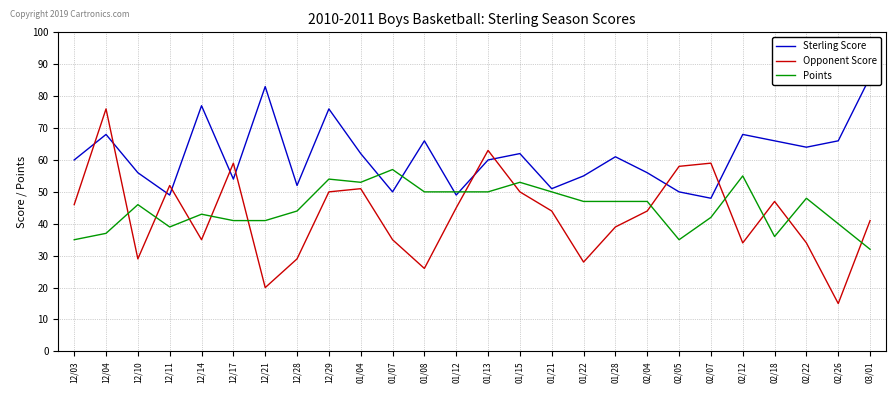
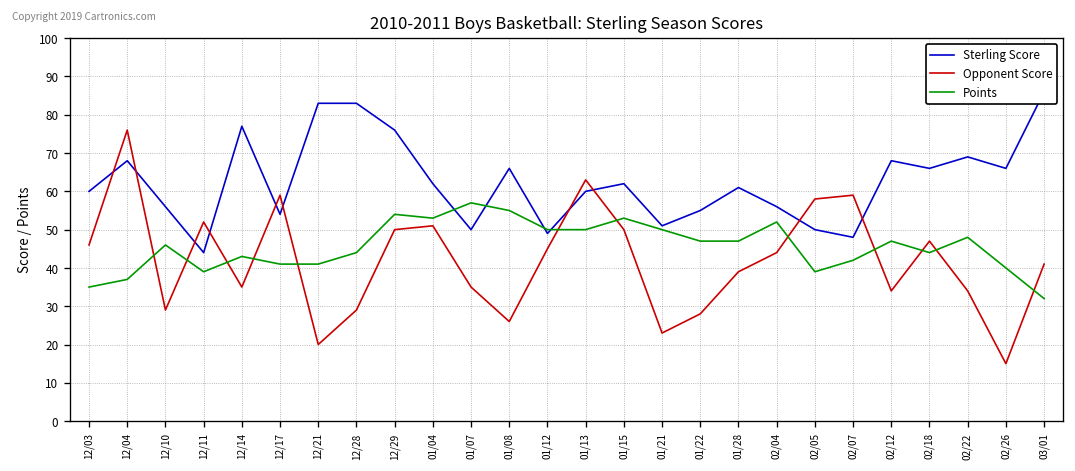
  {
    "Sterling Score": {
      "12/03": 60,
      "12/04": 68,
      "12/10": 56,
-     "12/11": 49,
+     "12/11": 44,
      "12/14": 77,
      "12/17": 54,
      "12/21": 83,
-     "12/28": 52,
+     "12/28": 83,
      "12/29": 76,
      "01/04": 62,
      "01/07": 50,
      "01/08": 66,
      "01/12": 49,
      "01/13": 60,
      "01/15": 62,
      "01/21": 51,
      "01/22": 55,
      "01/28": 61,
      "02/04": 56,
      "02/05": 50,
      "02/07": 48,
      "02/12": 68,
      "02/18": 66,
-     "02/22": 64,
+     "02/22": 69,
      "02/26": 66
    },
    "Opponent Score": {
      "12/03": 46,
      "12/04": 76,
      "12/10": 29,
      "12/11": 52,
      "12/14": 35,
      "12/17": 59,
      "12/21": 20,
      "12/28": 29,
      "12/29": 50,
      "01/04": 51,
      "01/07": 35,
      "01/08": 26,
      "01/12": 45,
      "01/13": 63,
      "01/15": 50,
-     "01/21": 44,
+     "01/21": 23,
      "01/22": 28,
      "01/28": 39,
      "02/04": 44,
      "02/05": 58,
      "02/07": 59,
      "02/12": 34,
      "02/18": 47,
      "02/22": 34,
      "02/26": 15,
      "03/01": 41
    },
    "Points": {
      "12/03": 35,
      "12/04": 37,
      "12/10": 46,
      "12/11": 39,
      "12/14": 43,
      "12/17": 41,
      "12/21": 41,
      "12/28": 44,
      "12/29": 54,
      "01/04": 53,
      "01/07": 57,
-     "01/08": 50,
+     "01/08": 55,
      "01/12": 50,
      "01/13": 50,
      "01/15": 53,
      "01/21": 50,
      "01/22": 47,
      "01/28": 47,
-     "02/04": 47,
-     "02/05": 35,
+     "02/04": 52,
+     "02/05": 39,
      "02/07": 42,
-     "02/12": 55,
-     "02/18": 36,
+     "02/12": 47,
+     "02/18": 44,
      "02/22": 48,
      "02/26": 40,
      "03/01": 32
    }
  }
